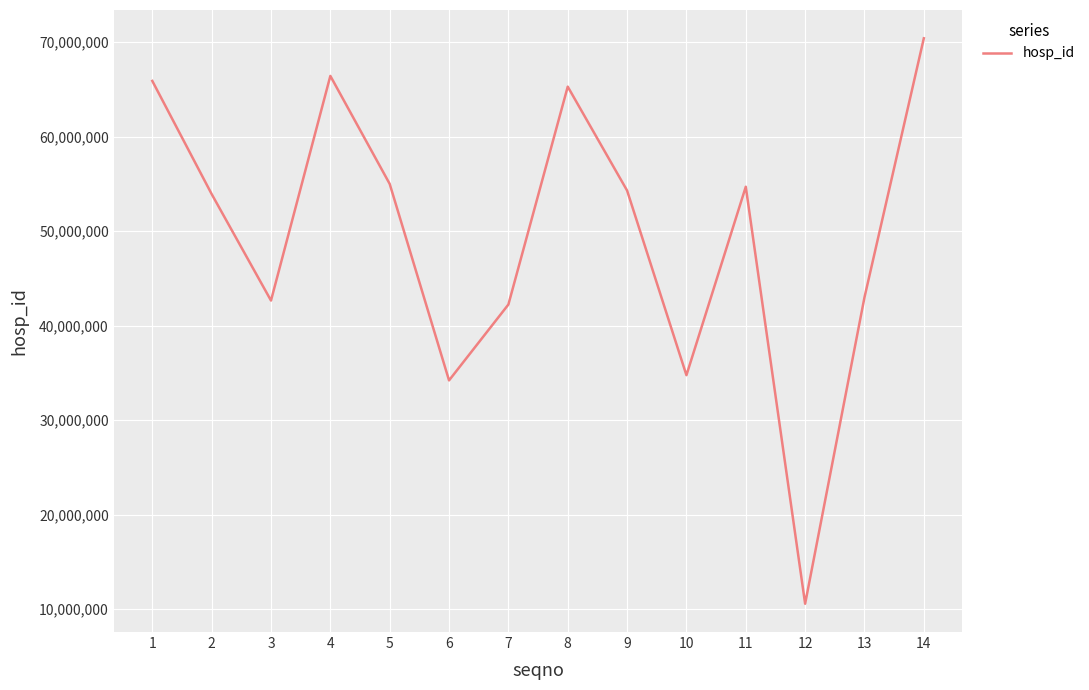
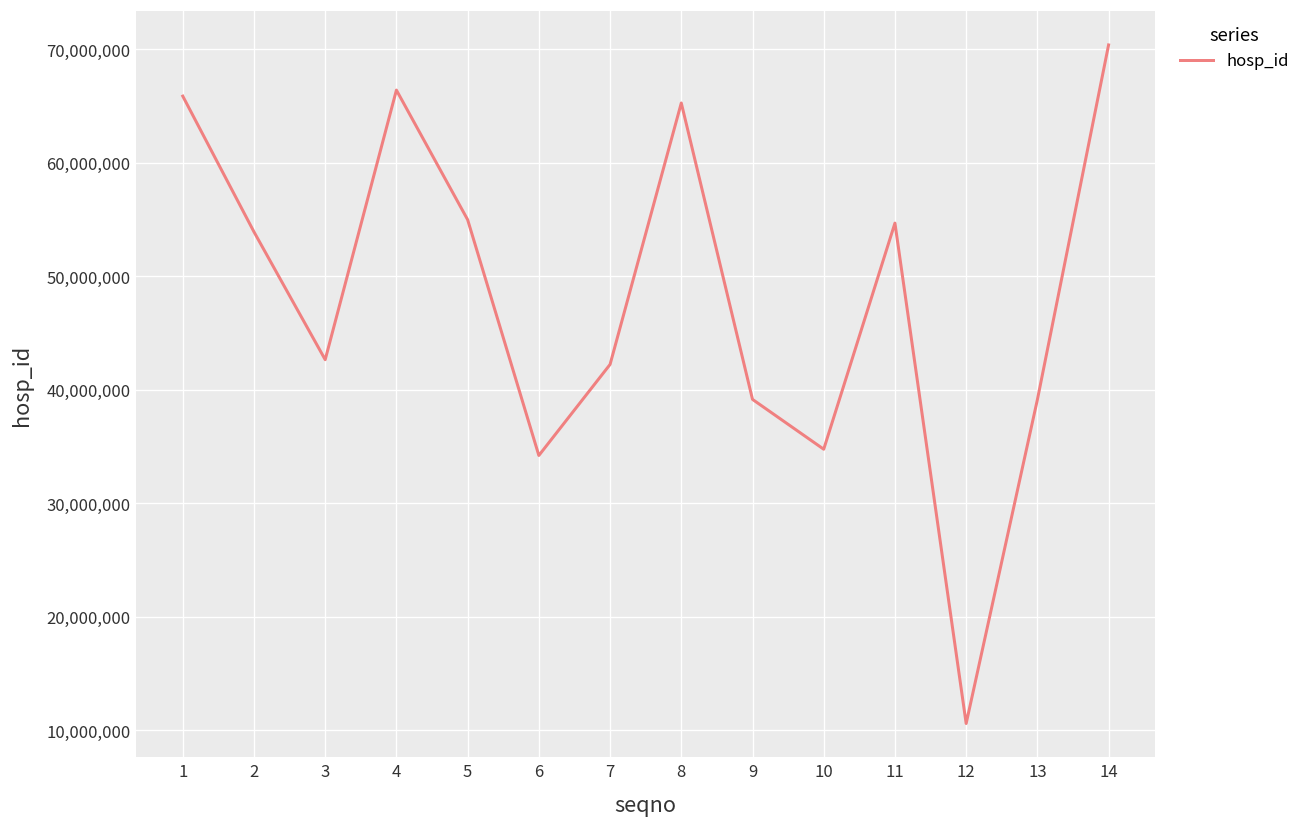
  {
    "1": "66,000,000",
    "2": "54,000,000",
    "3": "43,000,000",
    "4": "66,000,000",
    "5": "55,000,000",
    "6": "34,000,000",
    "7": "42,000,000",
    "8": "65,000,000",
-   "9": "54,000,000",
+   "9": "39,000,000",
    "10": "35,000,000",
    "11": "55,000,000",
    "12": "11,000,000",
-   "13": "43,000,000",
+   "13": "39,000,000",
    "14": "70,000,000"
  }
